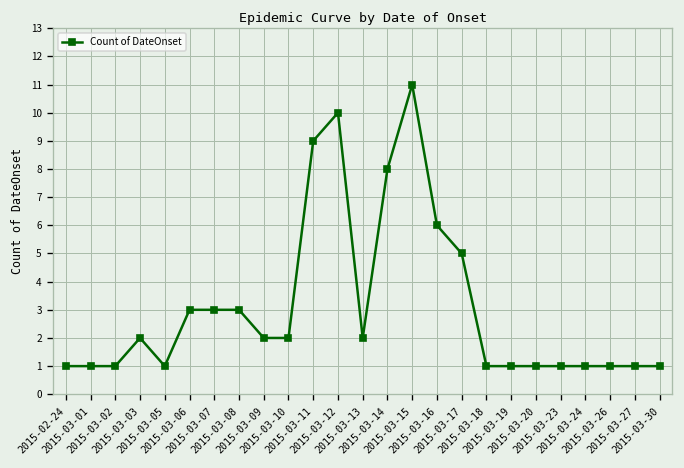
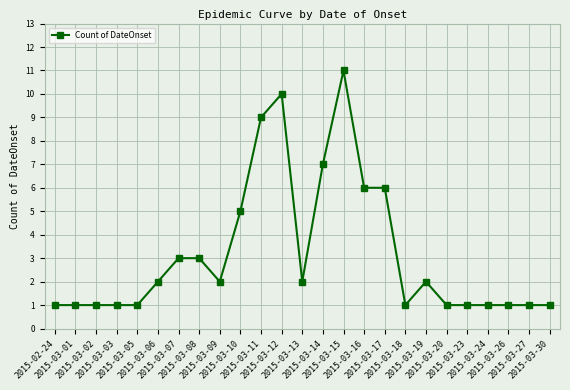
  {
    "2015-02-24": 1,
    "2015-03-01": 1,
    "2015-03-02": 1,
-   "2015-03-03": 2,
+   "2015-03-03": 1,
    "2015-03-05": 1,
-   "2015-03-06": 3,
+   "2015-03-06": 2,
    "2015-03-07": 3,
    "2015-03-08": 3,
    "2015-03-09": 2,
-   "2015-03-10": 2,
+   "2015-03-10": 5,
    "2015-03-11": 9,
    "2015-03-12": 10,
    "2015-03-13": 2,
-   "2015-03-14": 8,
+   "2015-03-14": 7,
    "2015-03-15": 11,
    "2015-03-16": 6,
-   "2015-03-17": 5,
+   "2015-03-17": 6,
    "2015-03-18": 1,
-   "2015-03-19": 1,
+   "2015-03-19": 2,
    "2015-03-20": 1,
    "2015-03-23": 1,
    "2015-03-24": 1,
    "2015-03-26": 1,
    "2015-03-27": 1,
    "2015-03-30": 1
  }
